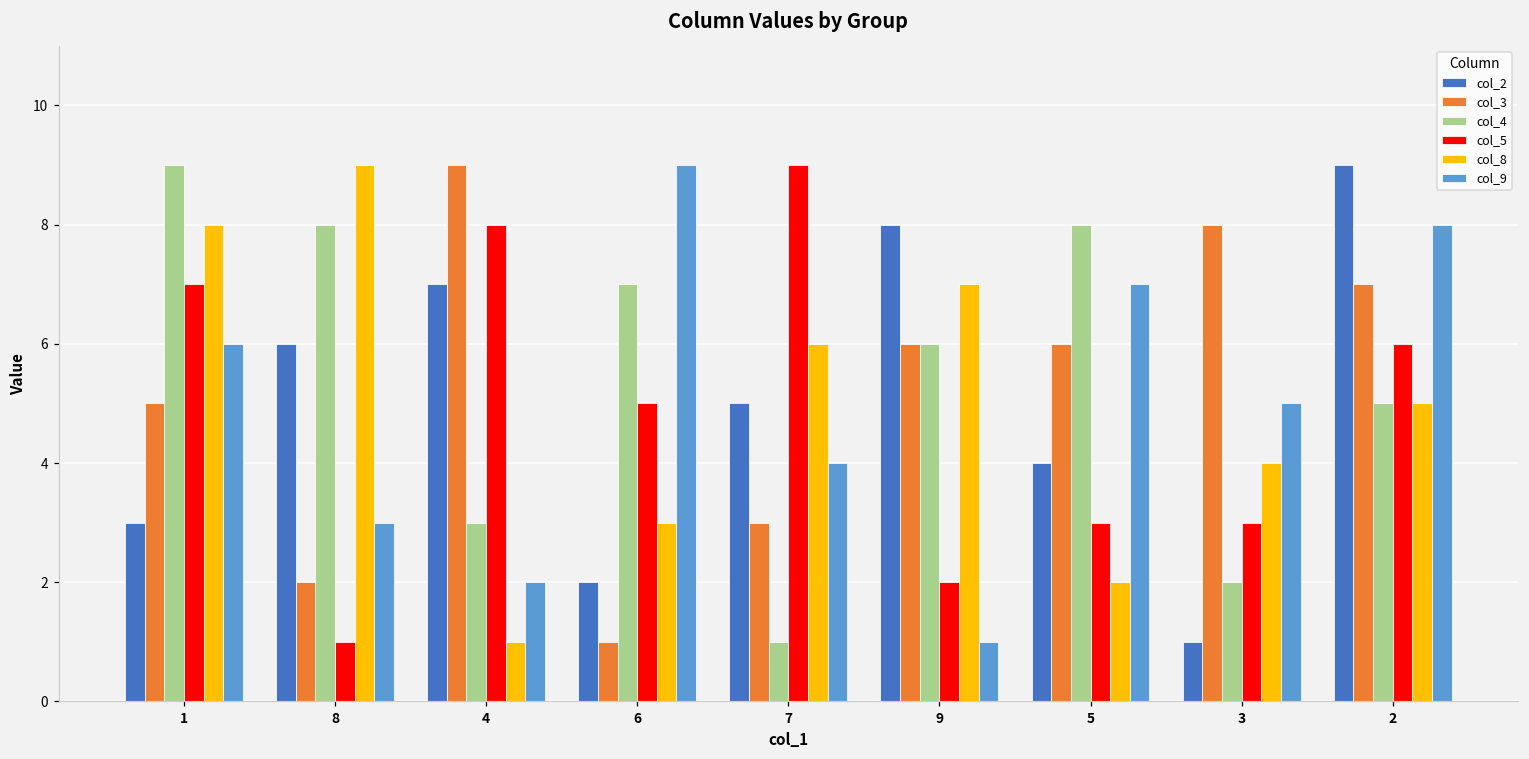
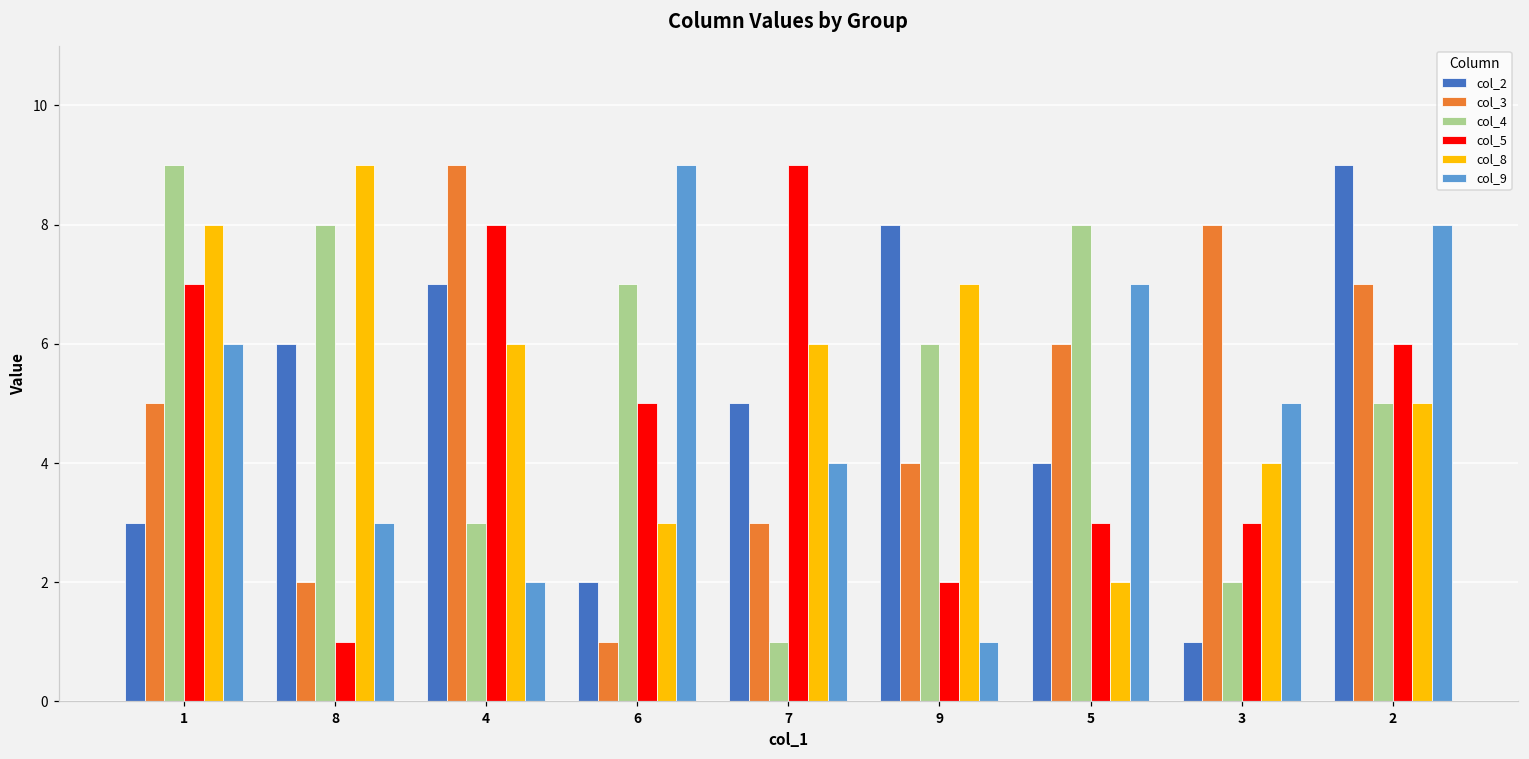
  {
    "col_3": {
      "1": 5,
      "8": 2,
      "4": 9,
      "6": 1,
      "7": 3,
-     "9": 6,
+     "9": 4,
      "5": 6,
      "3": 8,
      "2": 7
    },
    "col_4": {
      "1": 9,
      "8": 8,
      "4": 3,
      "6": 7,
      "7": 1,
      "9": 6,
      "5": 8,
      "3": 2,
      "2": 5
    },
    "col_5": {
      "1": 7,
      "8": 1,
      "4": 8,
      "6": 5,
      "7": 9,
      "9": 2,
      "5": 3,
      "3": 3,
      "2": 6
    },
    "col_8": {
      "1": 8,
      "8": 9,
-     "4": 1,
+     "4": 6,
      "6": 3,
      "7": 6,
      "9": 7,
      "5": 2,
      "3": 4,
      "2": 5
    }
  }
